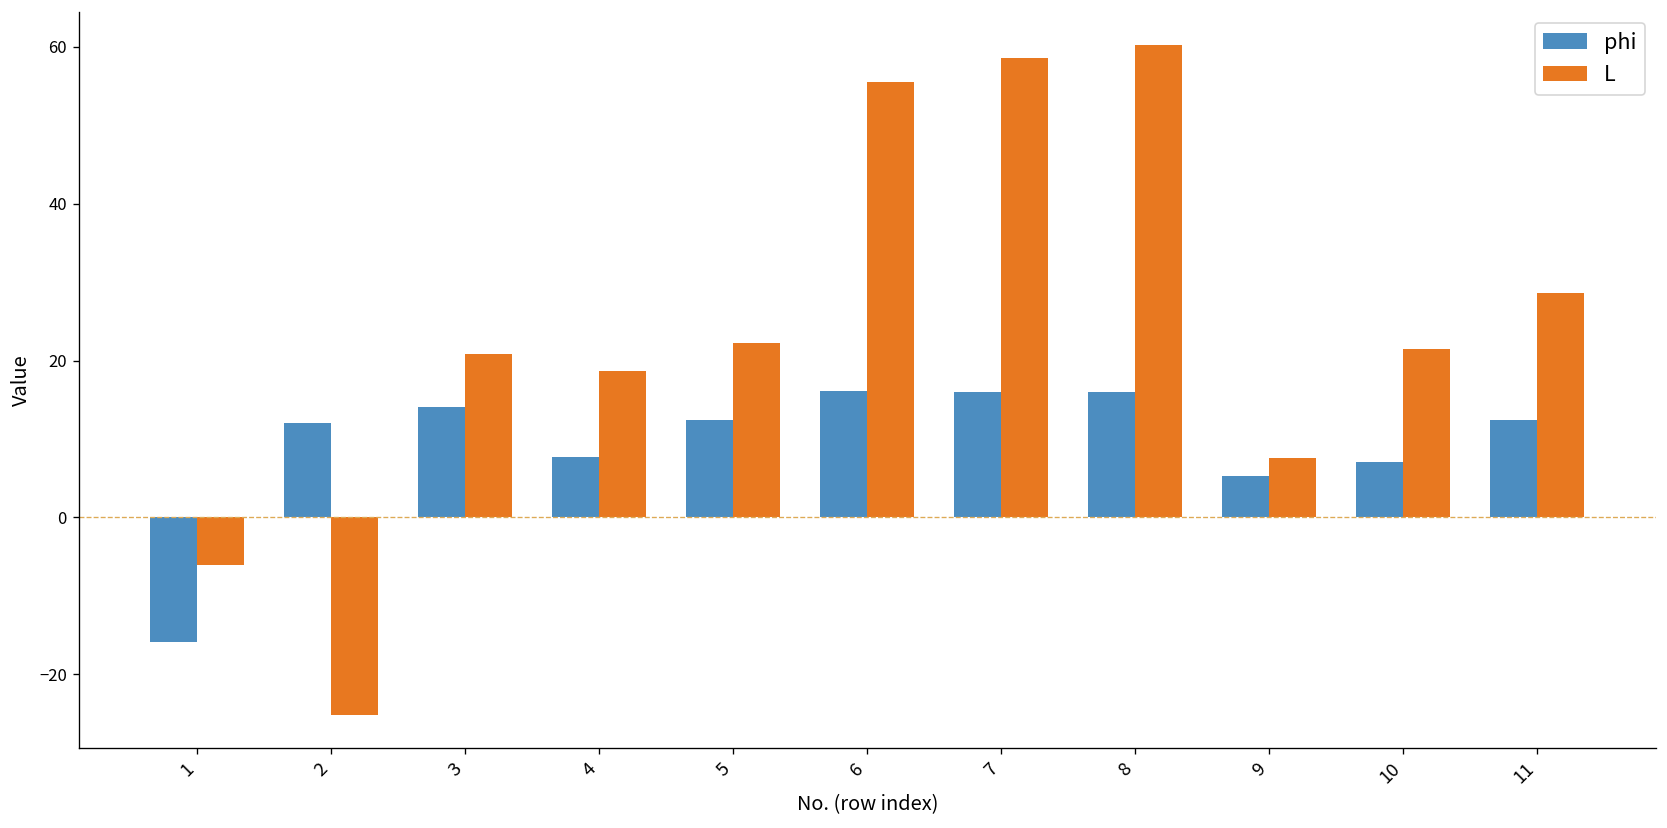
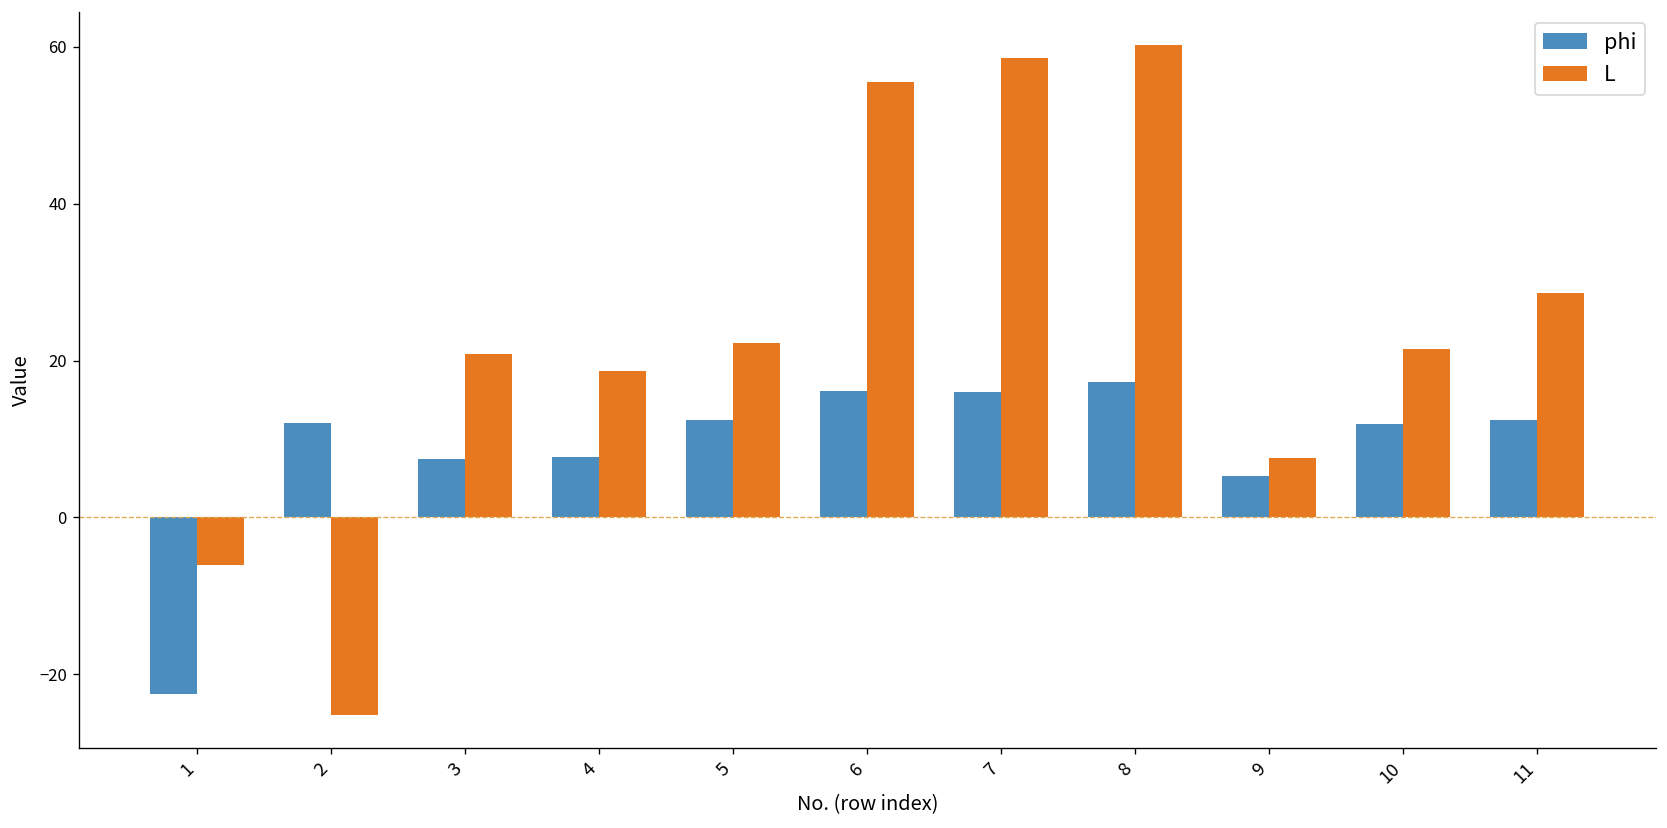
  {
    "phi": {
-     "1": -16,
+     "1": -23,
      "2": 12,
-     "3": 14,
+     "3": 7,
      "4": 8,
      "5": 12,
      "6": 16,
      "7": 16,
-     "8": 16,
+     "8": 17,
      "9": 5,
-     "10": 7,
+     "10": 12,
      "11": 12
    },
    "L": {
      "1": -6,
      "2": -25,
      "3": 21,
      "4": 19,
      "5": 22,
      "6": 55,
      "7": 59,
      "8": 60,
      "9": 8,
      "10": 21,
      "11": 29
    }
  }
